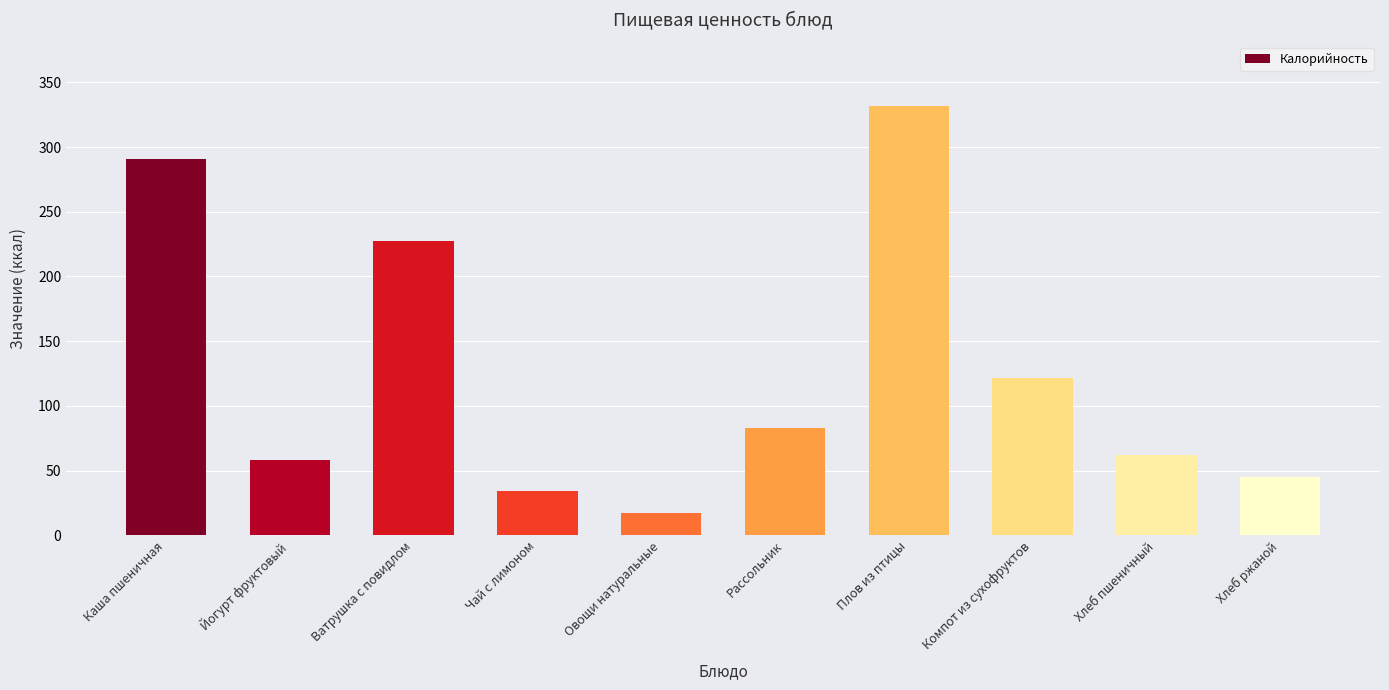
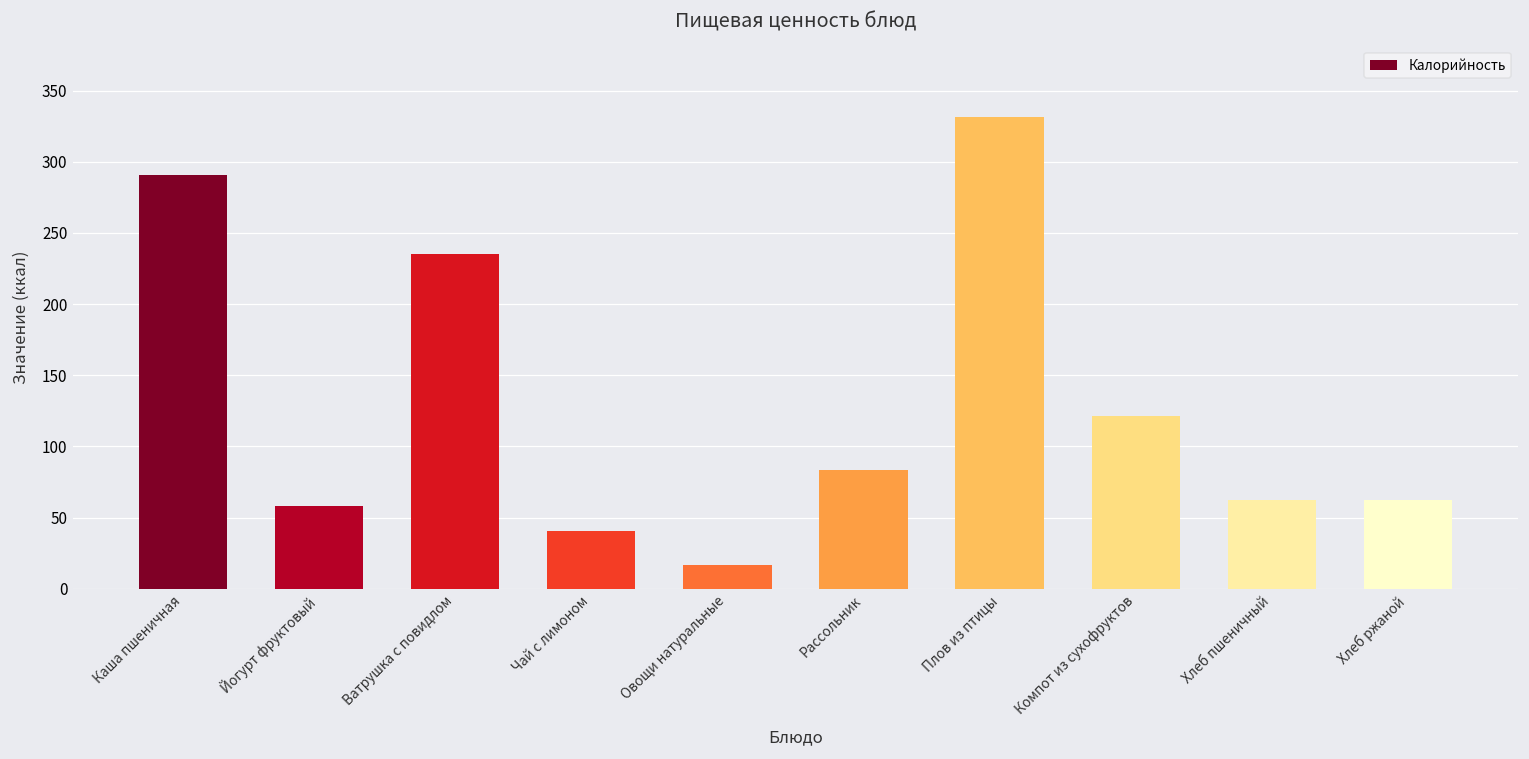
  {
    "Каша пшеничная": 290,
    "Йогурт фруктовый": 58,
-   "Ватрушка с повидлом": 228,
-   "Чай с лимоном": 34,
+   "Ватрушка с повидлом": 235,
+   "Чай с лимоном": 41,
    "Овощи натуральные": 17,
    "Рассольник": 83,
    "Плов из птицы": 332,
    "Компот из сухофруктов": 121,
    "Хлеб пшеничный": 62,
-   "Хлеб ржаной": 45
+   "Хлеб ржаной": 62
  }
